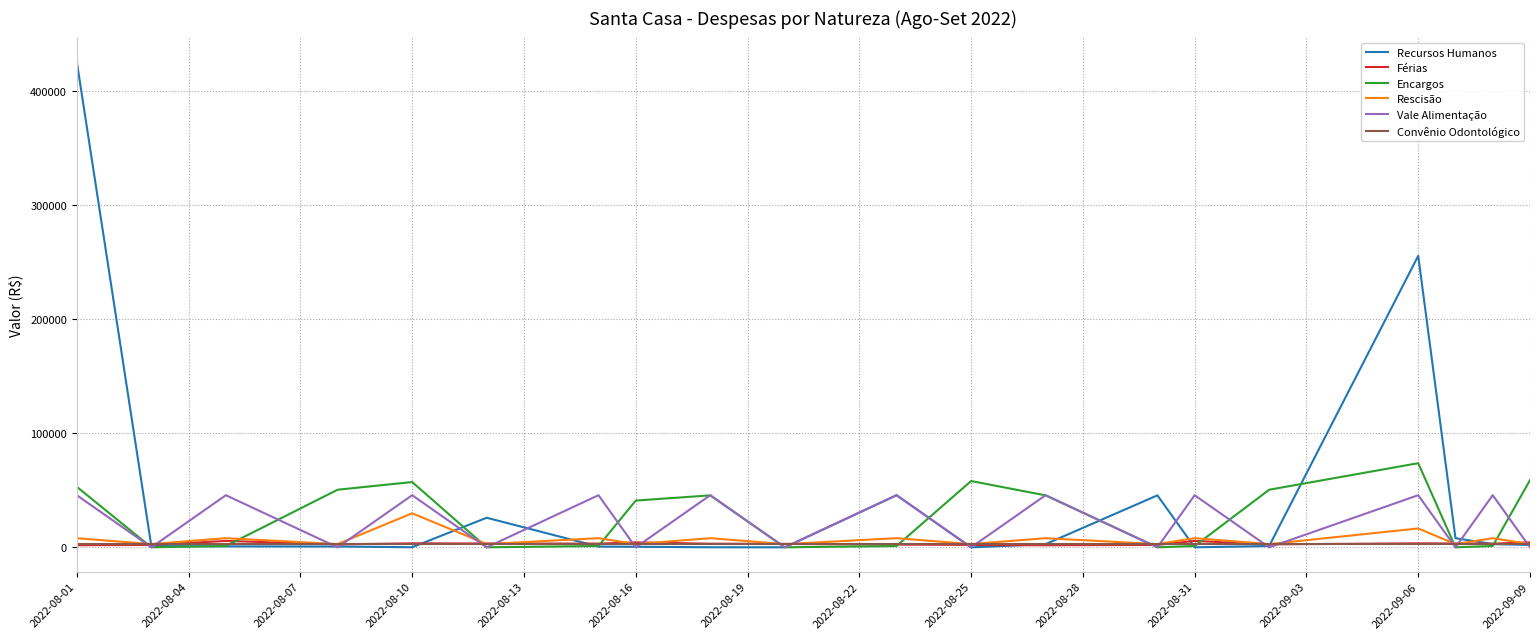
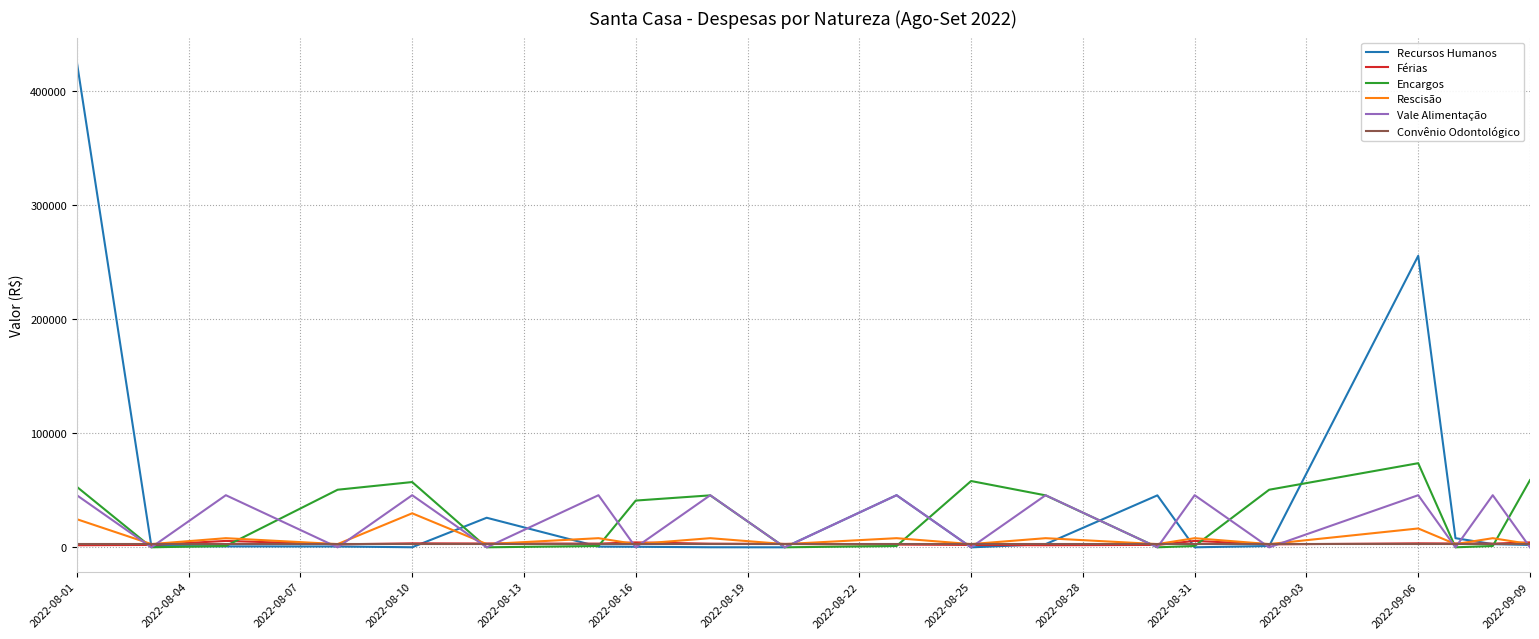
  {
    "Recursos Humanos": {
      "2022-08-01": 425000,
      "2022-08-10": 0,
      "2022-09-06": 255000
    },
    "Férias": {
      "2022-08-31": 6000
    },
    "Encargos": {
      "2022-08-01": 53000,
      "2022-08-10": 57000,
      "2022-08-16": 41000,
      "2022-08-25": 58000,
      "2022-09-06": 74000,
      "2022-09-09": 59000
    },
    "Rescisão": {
-     "2022-08-01": 8000,
+     "2022-08-01": 25000,
      "2022-08-10": 30000,
      "2022-08-31": 8000,
      "2022-09-06": 17000
    },
    "Vale Alimentação": {
      "2022-08-01": 46000,
      "2022-08-10": 46000,
      "2022-08-31": 46000,
      "2022-09-06": 46000
    }
  }
